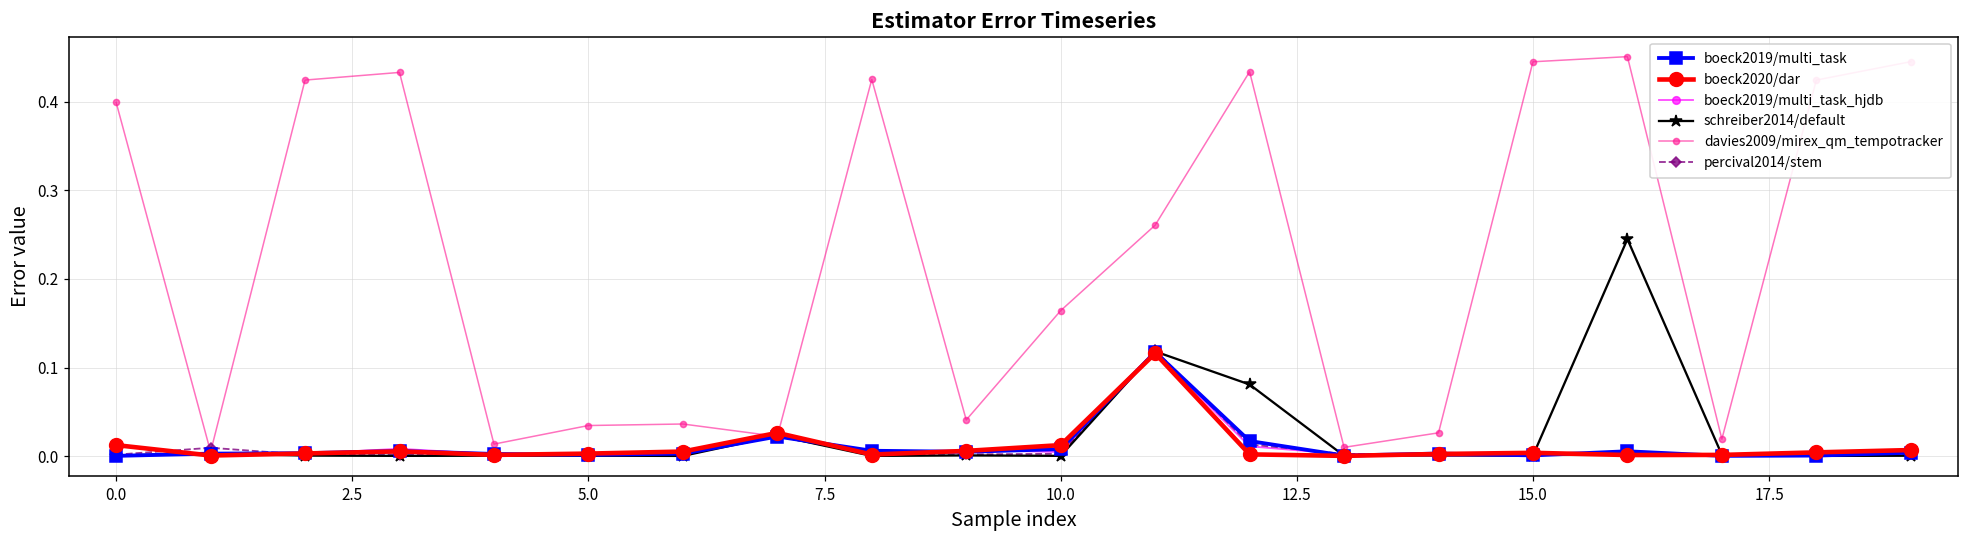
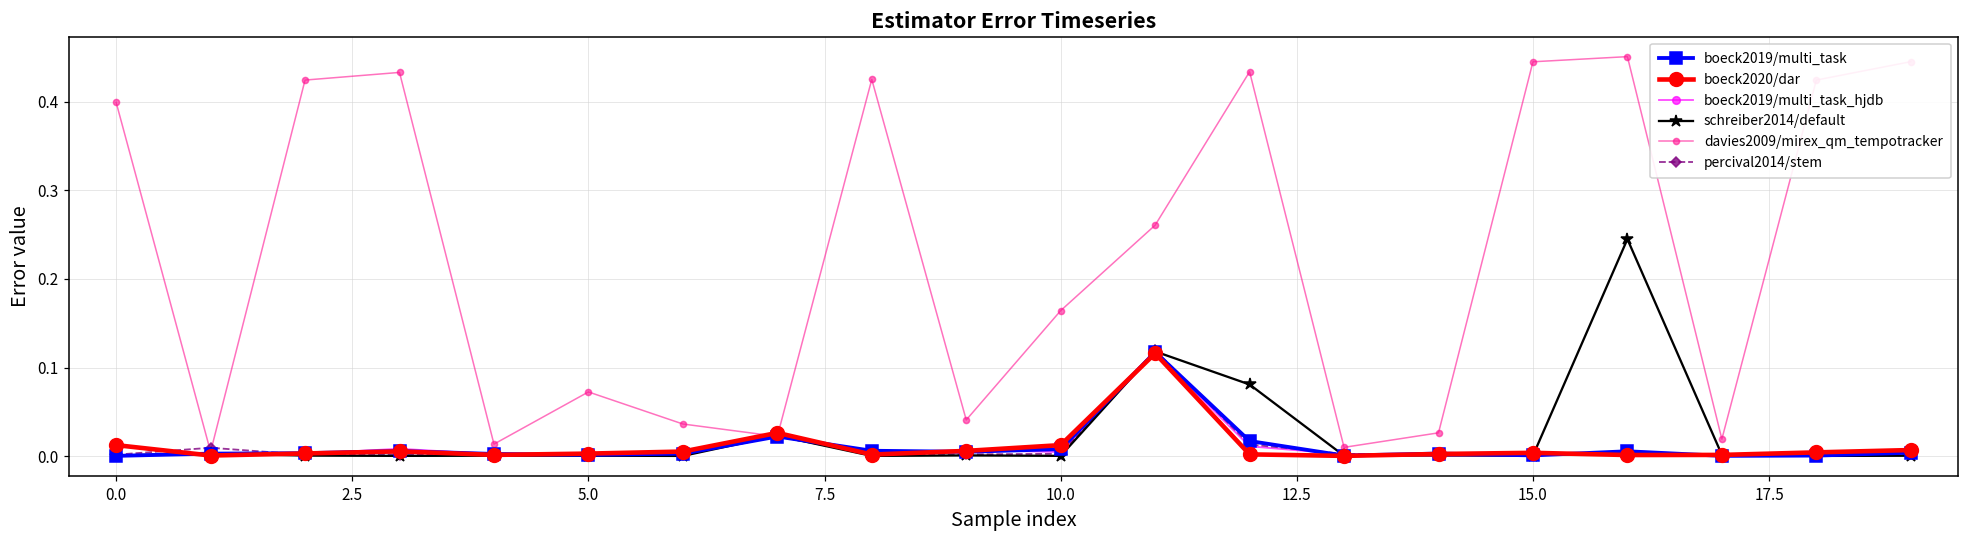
  {
    "boeck2019/multi_task": {
      "10.0": 0.01
    },
    "boeck2020/dar": {
      "0.0": 0.01,
      "10.0": 0.01
    },
    "davies2009/mirex_qm_tempotracker": {
      "0.0": 0.40,
-     "5.0": 0.03,
+     "5.0": 0.07,
      "10.0": 0.16,
      "15.0": 0.45
    }
  }
